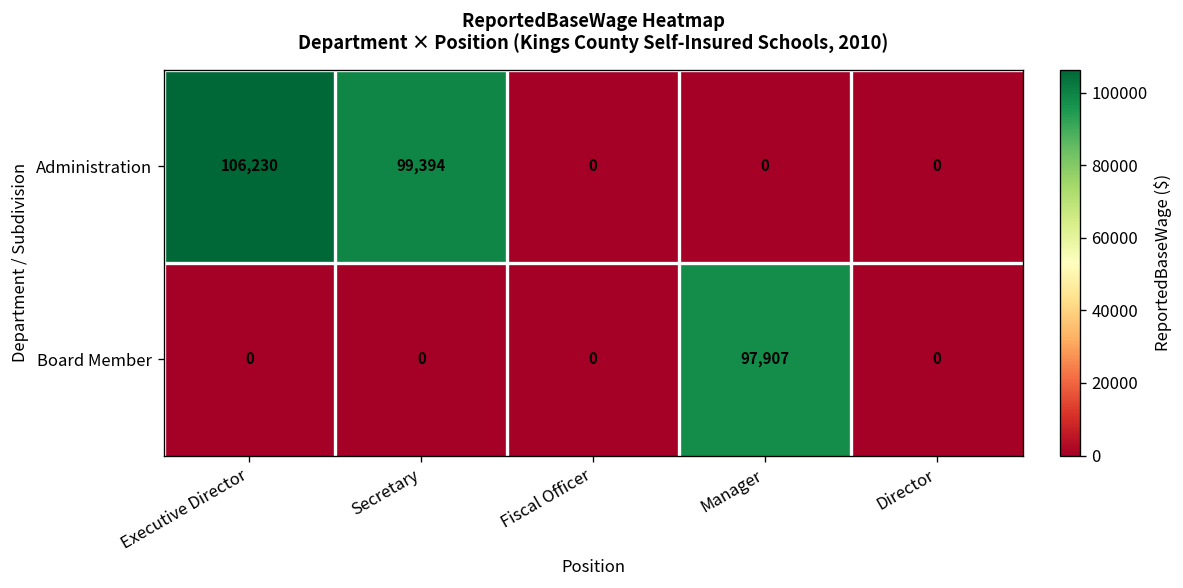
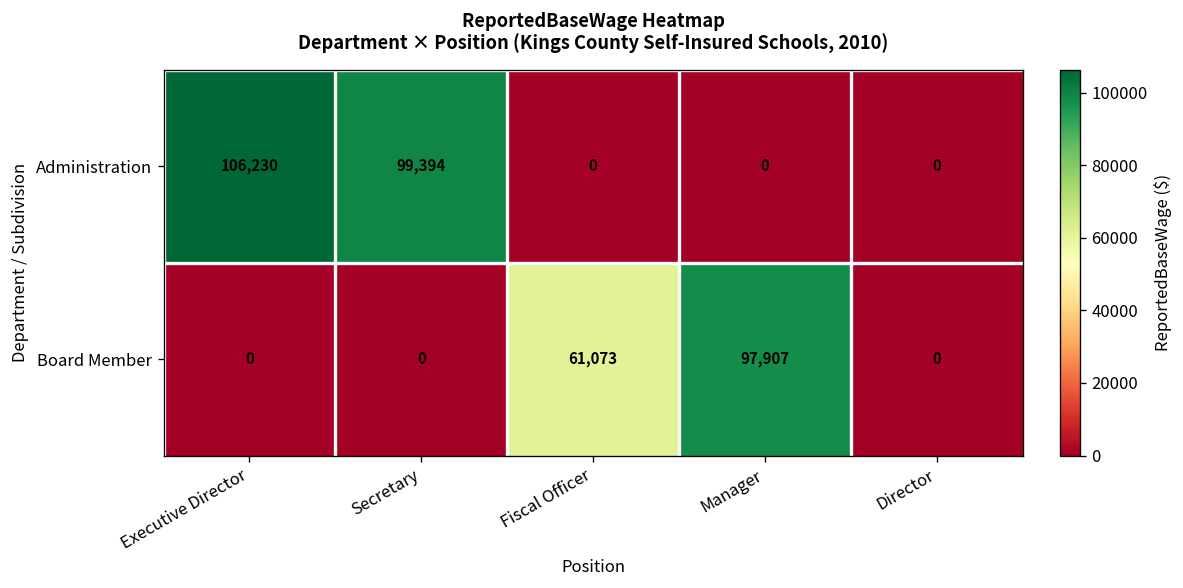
  {
    "Administration": {
      "Executive Director": "106,230",
      "Secretary": "99,394",
      "Fiscal Officer": "0",
      "Manager": "0",
      "Director": "0"
    },
    "Board Member": {
      "Executive Director": "0",
      "Secretary": "0",
-     "Fiscal Officer": "0",
+     "Fiscal Officer": "61,073",
      "Manager": "97,907",
      "Director": "0"
    }
  }
